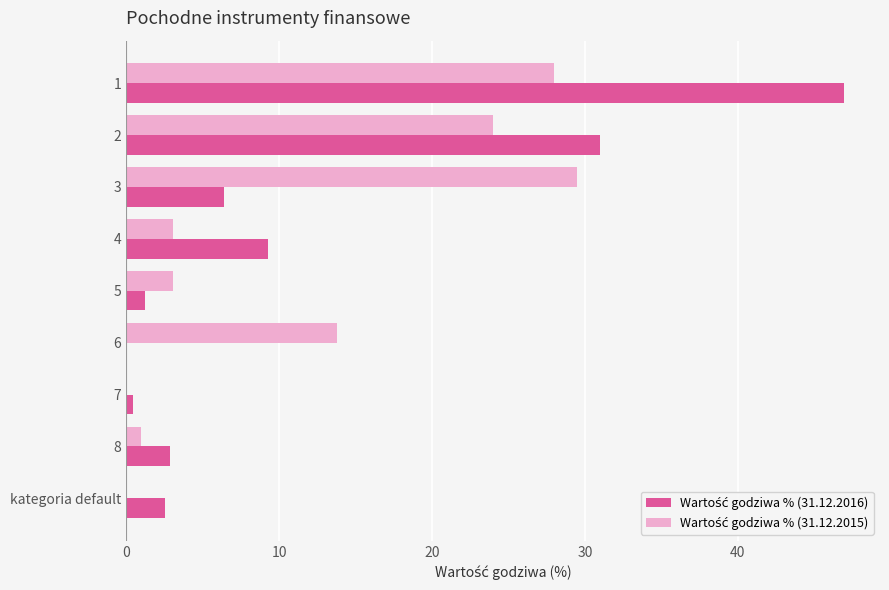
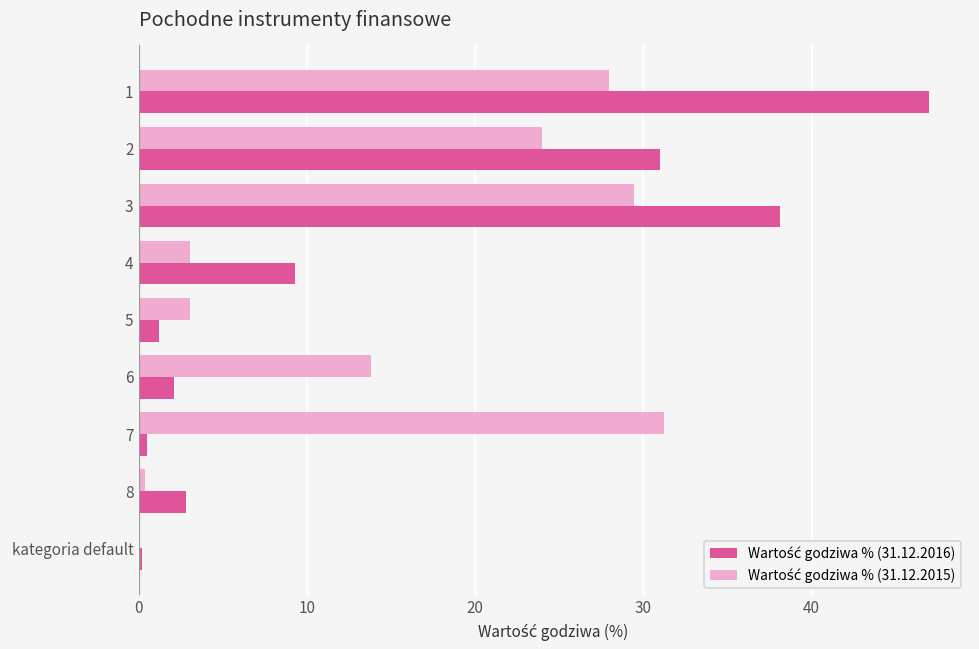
  {
    "Wartość godziwa % (31.12.2016)": {
      "1": 47.0,
      "2": 31.0,
-     "3": 6.4,
+     "3": 38.1,
      "4": 9.3,
      "5": 1.2,
-     "6": 0.1,
+     "6": 2.1,
      "7": 0.5,
      "8": 2.8,
-     "kategoria default": 2.5
+     "kategoria default": 0.2
    },
    "Wartość godziwa % (31.12.2015)": {
      "1": 28.0,
      "2": 24.0,
      "3": 29.5,
      "4": 3.0,
      "5": 3.1,
      "6": 13.8,
-     "7": 0.0,
-     "8": 1.0
+     "7": 31.2,
+     "8": 0.4
    }
  }
